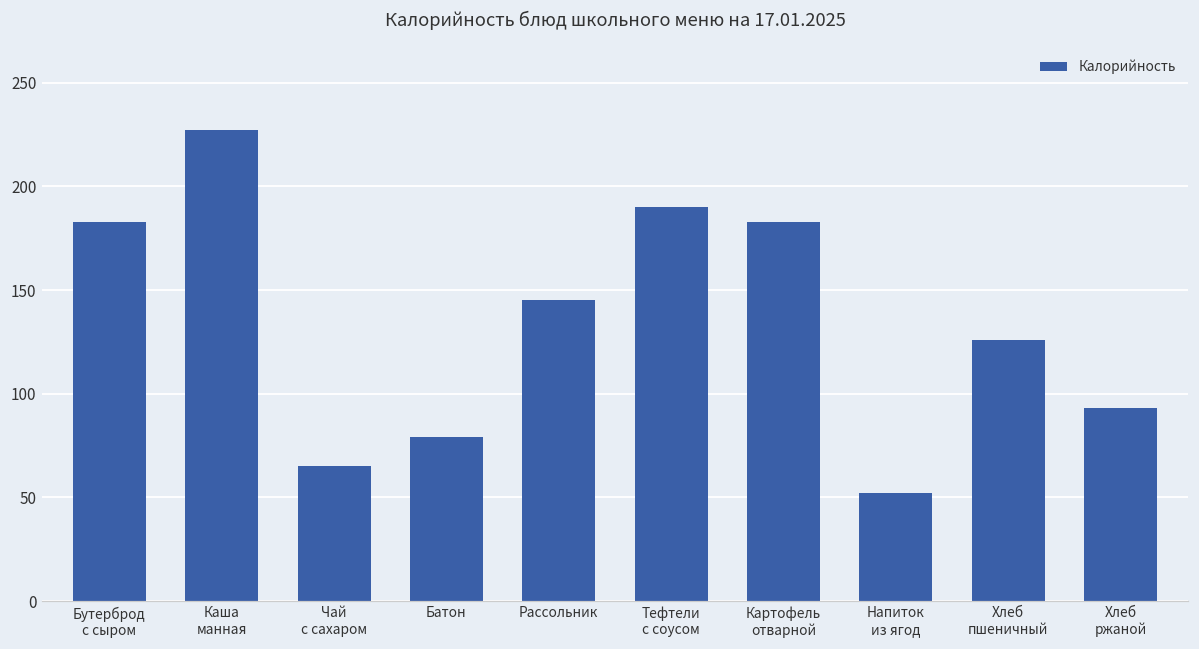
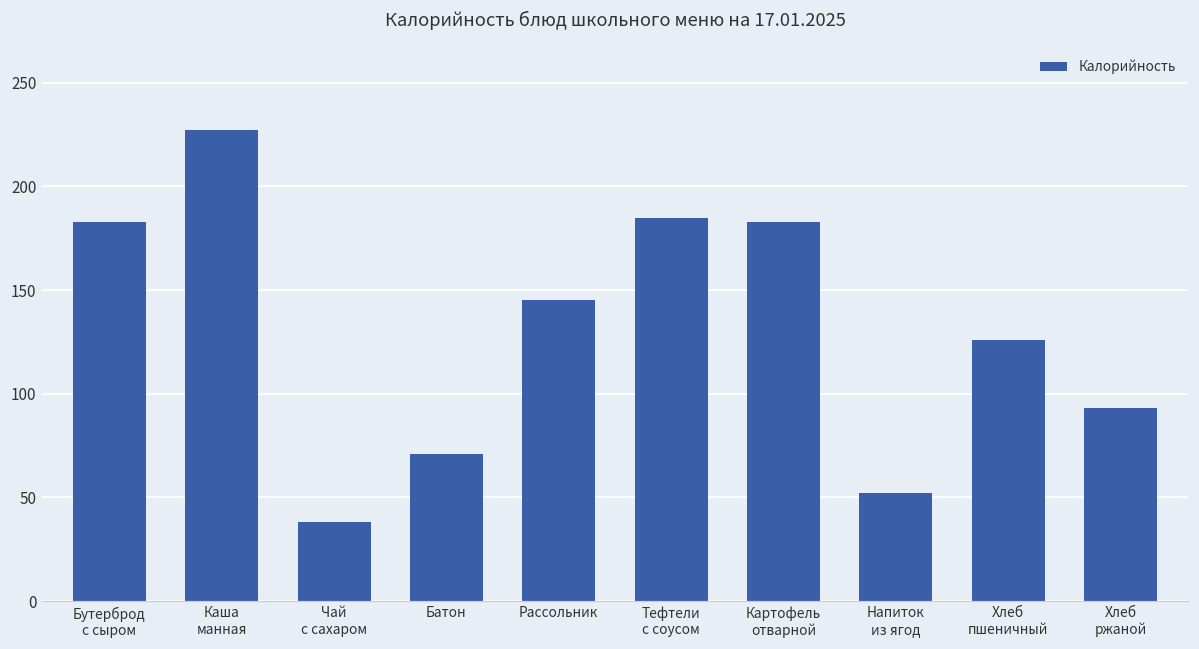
  {
    "Бутерброд с сыром": 183,
    "Каша манная": 227,
-   "Чай с сахаром": 65,
-   "Батон": 79,
+   "Чай с сахаром": 38,
+   "Батон": 71,
    "Рассольник": 145,
-   "Тефтели с соусом": 190,
+   "Тефтели с соусом": 185,
    "Картофель отварной": 183,
    "Напиток из ягод": 52,
    "Хлеб пшеничный": 126,
    "Хлеб ржаной": 93
  }
